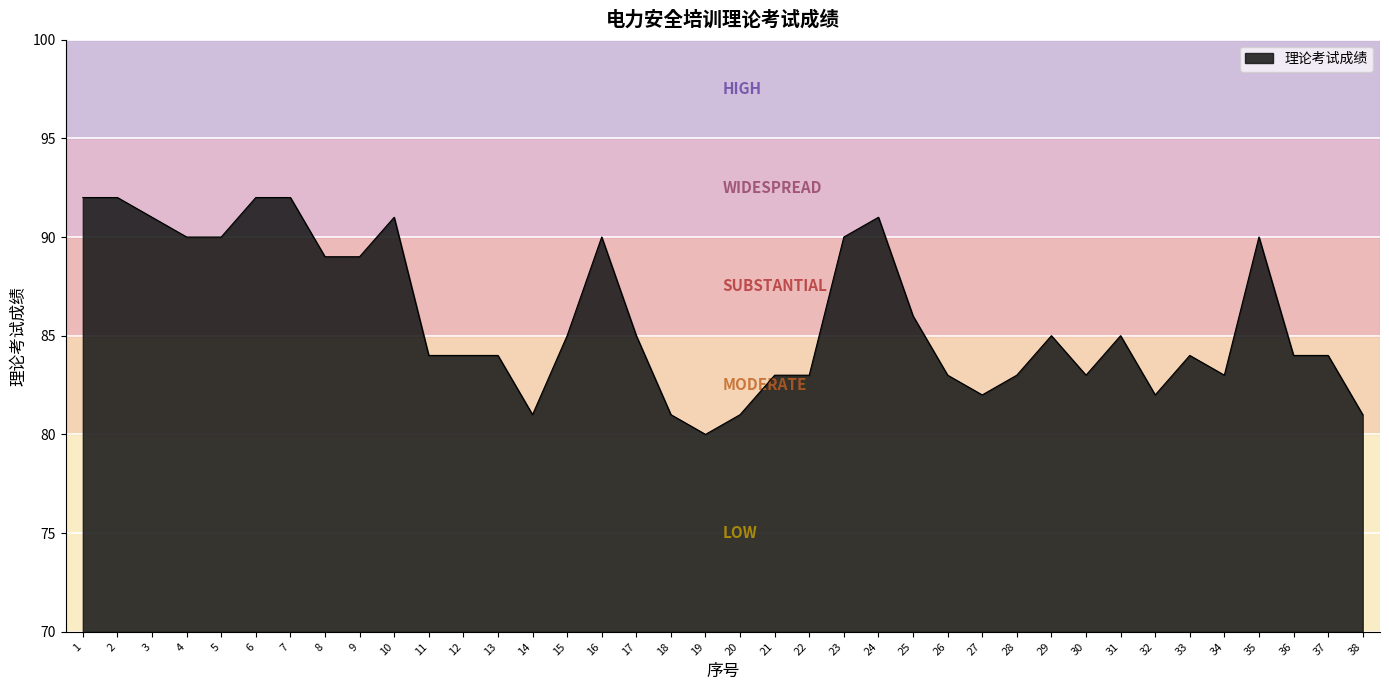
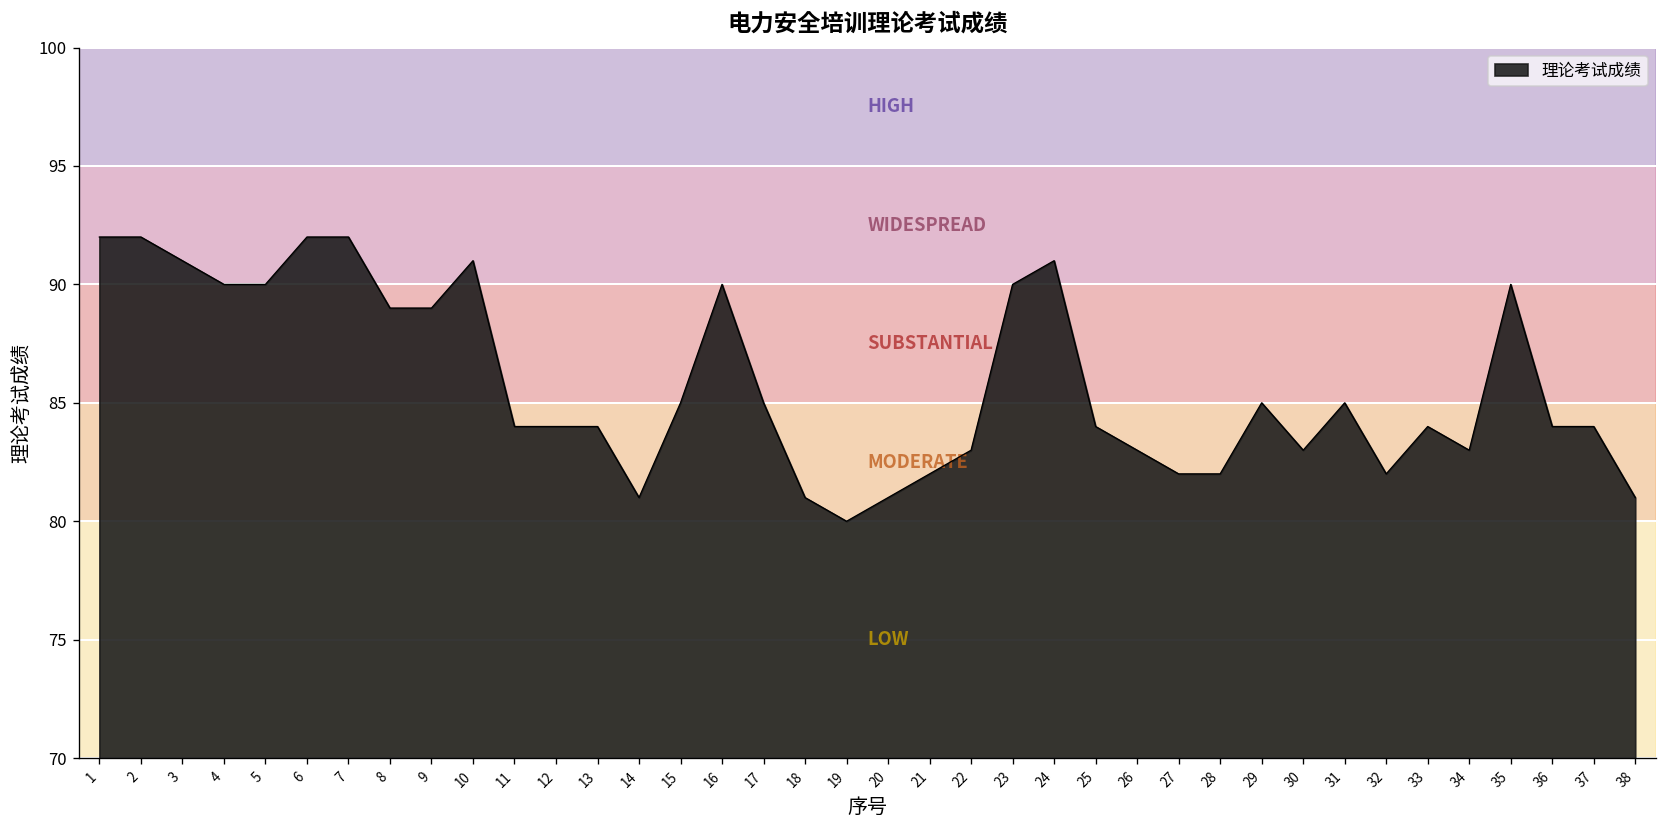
  {
    "1": 92,
    "2": 92,
    "3": 91,
    "4": 90,
    "5": 90,
    "6": 92,
    "7": 92,
    "8": 89,
    "9": 89,
    "10": 91,
    "11": 84,
    "12": 84,
    "13": 84,
    "14": 81,
    "15": 85,
    "16": 90,
    "17": 85,
    "18": 81,
    "19": 80,
    "20": 81,
-   "21": 83,
+   "21": 82,
    "22": 83,
    "23": 90,
    "24": 91,
-   "25": 86,
+   "25": 84,
    "26": 83,
    "27": 82,
-   "28": 83,
+   "28": 82,
    "29": 85,
    "30": 83,
    "31": 85,
    "32": 82,
    "33": 84,
    "34": 83,
    "35": 90,
    "36": 84,
    "37": 84,
    "38": 81
  }
